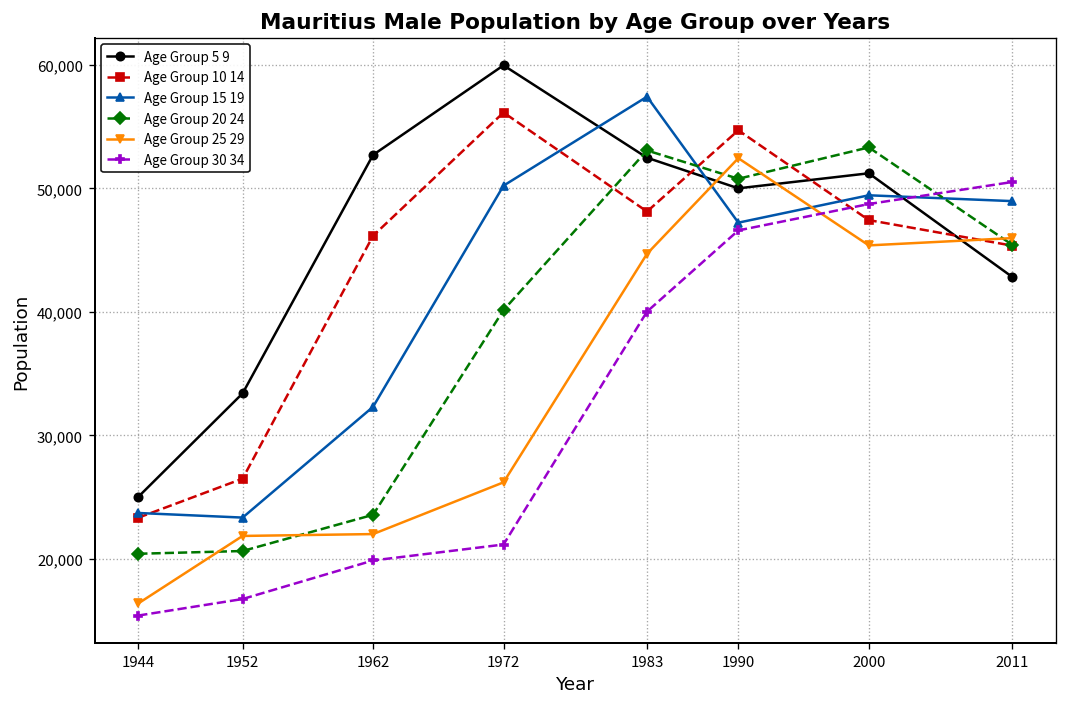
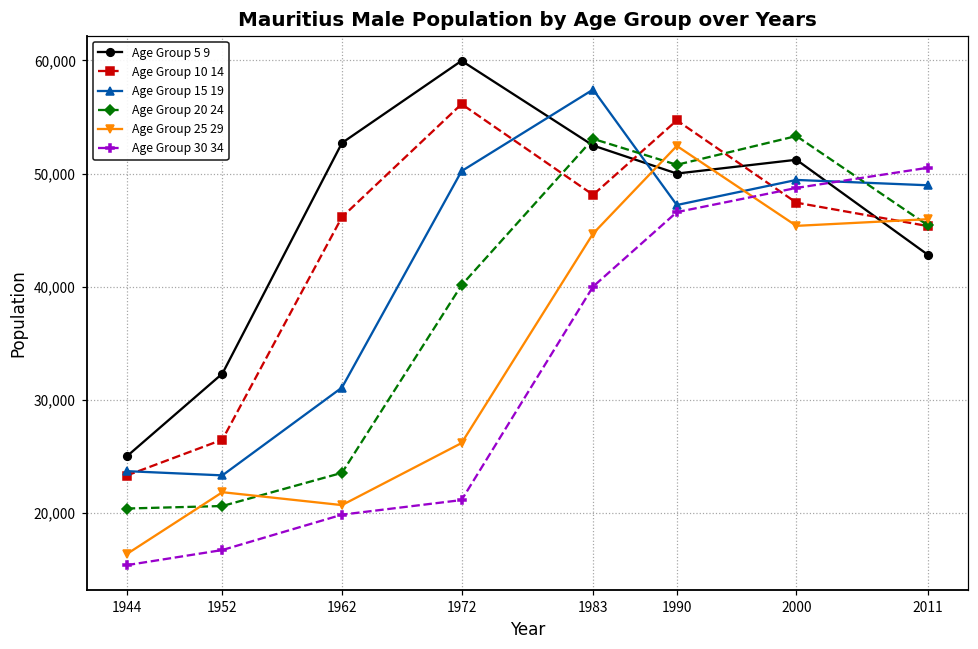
  {
    "Age Group 5 9": {
      "1944": "25,000",
-     "1952": "33,400",
+     "1952": "32,300",
      "1962": "52,700",
      "1972": "60,000",
      "1983": "52,500",
      "1990": "50,000",
      "2000": "51,200",
      "2011": "42,800"
    },
    "Age Group 10 14": {
      "1944": "23,300",
      "1952": "26,500",
      "1962": "46,200",
      "1972": "56,200",
      "1983": "48,100",
      "1990": "54,700",
      "2000": "47,400"
    },
    "Age Group 15 19": {
      "1944": "23,700",
      "1952": "23,300",
-     "1962": "32,300",
+     "1962": "31,100",
      "1972": "50,200",
      "1983": "57,400",
      "1990": "47,200",
      "2000": "49,400",
      "2011": "49,000"
    },
    "Age Group 20 24": {
      "1944": "20,400",
      "1952": "20,600",
      "1962": "23,600",
      "1972": "40,200",
      "1983": "53,100",
      "1990": "50,800",
      "2000": "53,300"
    },
    "Age Group 25 29": {
      "1944": "16,400",
      "1952": "21,900",
-     "1962": "22,000",
+     "1962": "20,700",
      "1972": "26,200",
      "1983": "44,700",
      "1990": "52,500",
      "2000": "45,400",
      "2011": "46,000"
    },
    "Age Group 30 34": {
      "1944": "15,400",
      "1952": "16,800",
      "1962": "19,900",
      "1972": "21,200",
      "1983": "40,000",
      "1990": "46,600",
      "2000": "48,700",
      "2011": "50,500"
    }
  }
